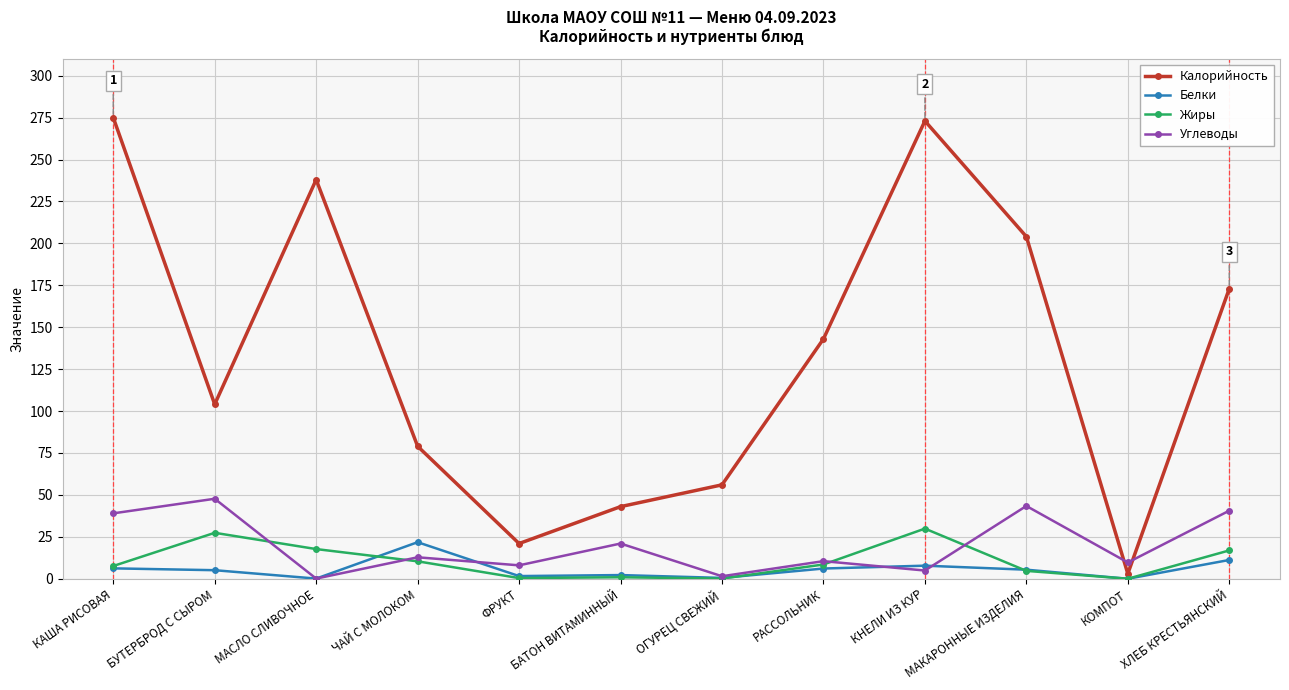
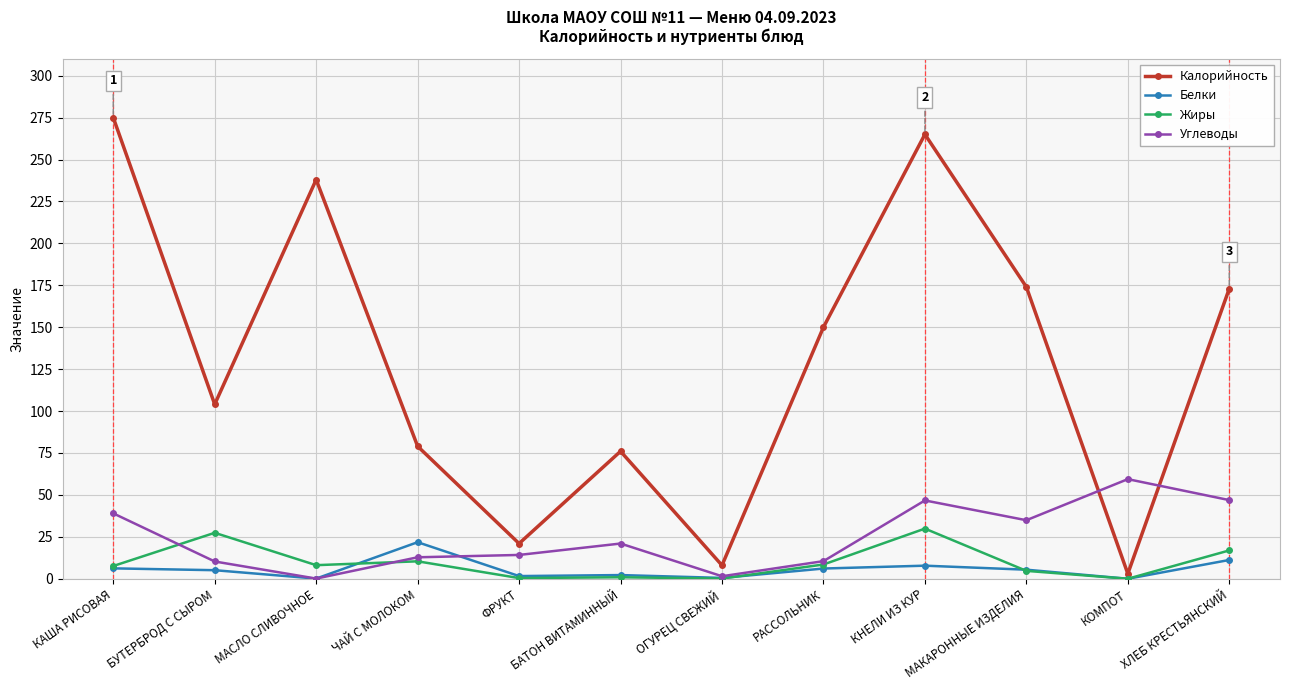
  {
    "Калорийность": {
      "БУТЕРБРОД С СЫРОМ": 104,
      "МАСЛО СЛИВОЧНОЕ": 238,
      "ЧАЙ С МОЛОКОМ": 79,
      "ФРУКТ": 21,
-     "БАТОН ВИТАМИННЫЙ": 43,
-     "ОГУРЕЦ СВЕЖИЙ": 56,
-     "РАССОЛЬНИК": 143,
-     "КНЕЛИ ИЗ КУР": 273,
-     "МАКАРОННЫЕ ИЗДЕЛИЯ": 204,
+     "БАТОН ВИТАМИННЫЙ": 76,
+     "ОГУРЕЦ СВЕЖИЙ": 8,
+     "РАССОЛЬНИК": 150,
+     "КНЕЛИ ИЗ КУР": 265,
+     "МАКАРОННЫЕ ИЗДЕЛИЯ": 174,
      "КОМПОТ": 3
    },
    "Белки": {
      "БУТЕРБРОД С СЫРОМ": 5,
      "ЧАЙ С МОЛОКОМ": 22,
      "РАССОЛЬНИК": 6,
      "КНЕЛИ ИЗ КУР": 8,
      "ХЛЕБ КРЕСТЬЯНСКИЙ": 11
    },
    "Жиры": {
      "БУТЕРБРОД С СЫРОМ": 27,
-     "МАСЛО СЛИВОЧНОЕ": 18,
+     "МАСЛО СЛИВОЧНОЕ": 8,
      "ЧАЙ С МОЛОКОМ": 10,
      "РАССОЛЬНИК": 9,
      "КНЕЛИ ИЗ КУР": 30,
      "ХЛЕБ КРЕСТЬЯНСКИЙ": 17
    },
    "Углеводы": {
      "КАША РИСОВАЯ": 39,
-     "БУТЕРБРОД С СЫРОМ": 48,
+     "БУТЕРБРОД С СЫРОМ": 10,
      "ЧАЙ С МОЛОКОМ": 13,
-     "ФРУКТ": 8,
+     "ФРУКТ": 14,
      "БАТОН ВИТАМИННЫЙ": 21,
      "РАССОЛЬНИК": 11,
-     "КНЕЛИ ИЗ КУР": 5,
-     "МАКАРОННЫЕ ИЗДЕЛИЯ": 43,
-     "КОМПОТ": 10,
-     "ХЛЕБ КРЕСТЬЯНСКИЙ": 41
+     "КНЕЛИ ИЗ КУР": 47,
+     "МАКАРОННЫЕ ИЗДЕЛИЯ": 35,
+     "КОМПОТ": 59,
+     "ХЛЕБ КРЕСТЬЯНСКИЙ": 47
    }
  }
